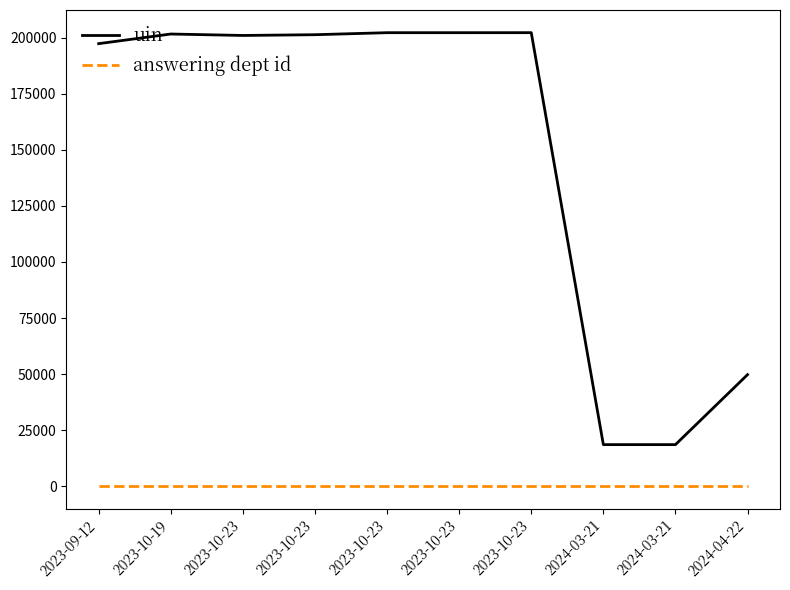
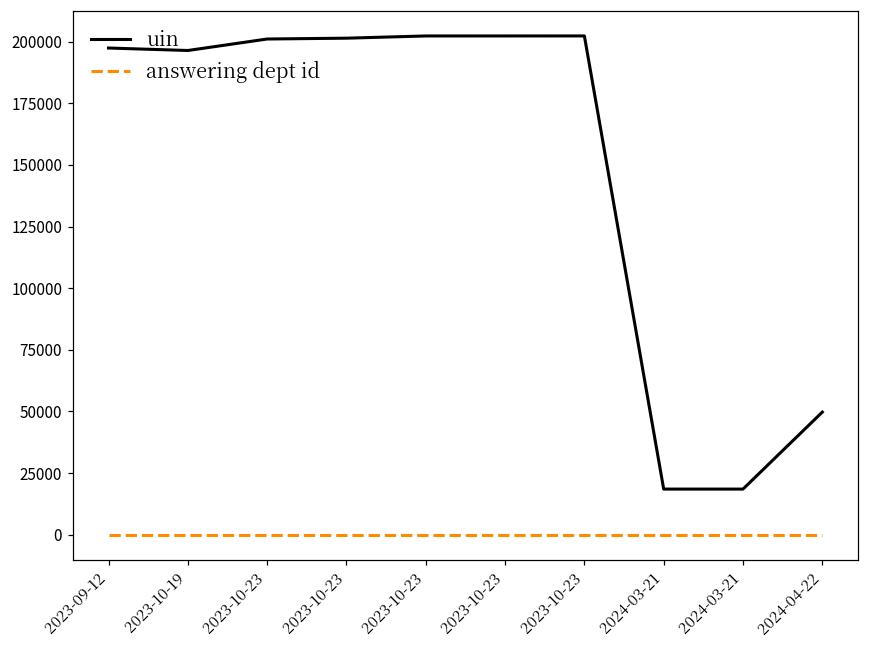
  {
    "uin": {
      "2023-09-12": 197000,
-     "2023-10-19": 202000,
+     "2023-10-19": 196000,
      "2024-04-22": 50000
    },
    "answering dept id": {
      "2023-09-12": 0,
      "2023-10-19": 0,
      "2024-04-22": 0
    }
  }
